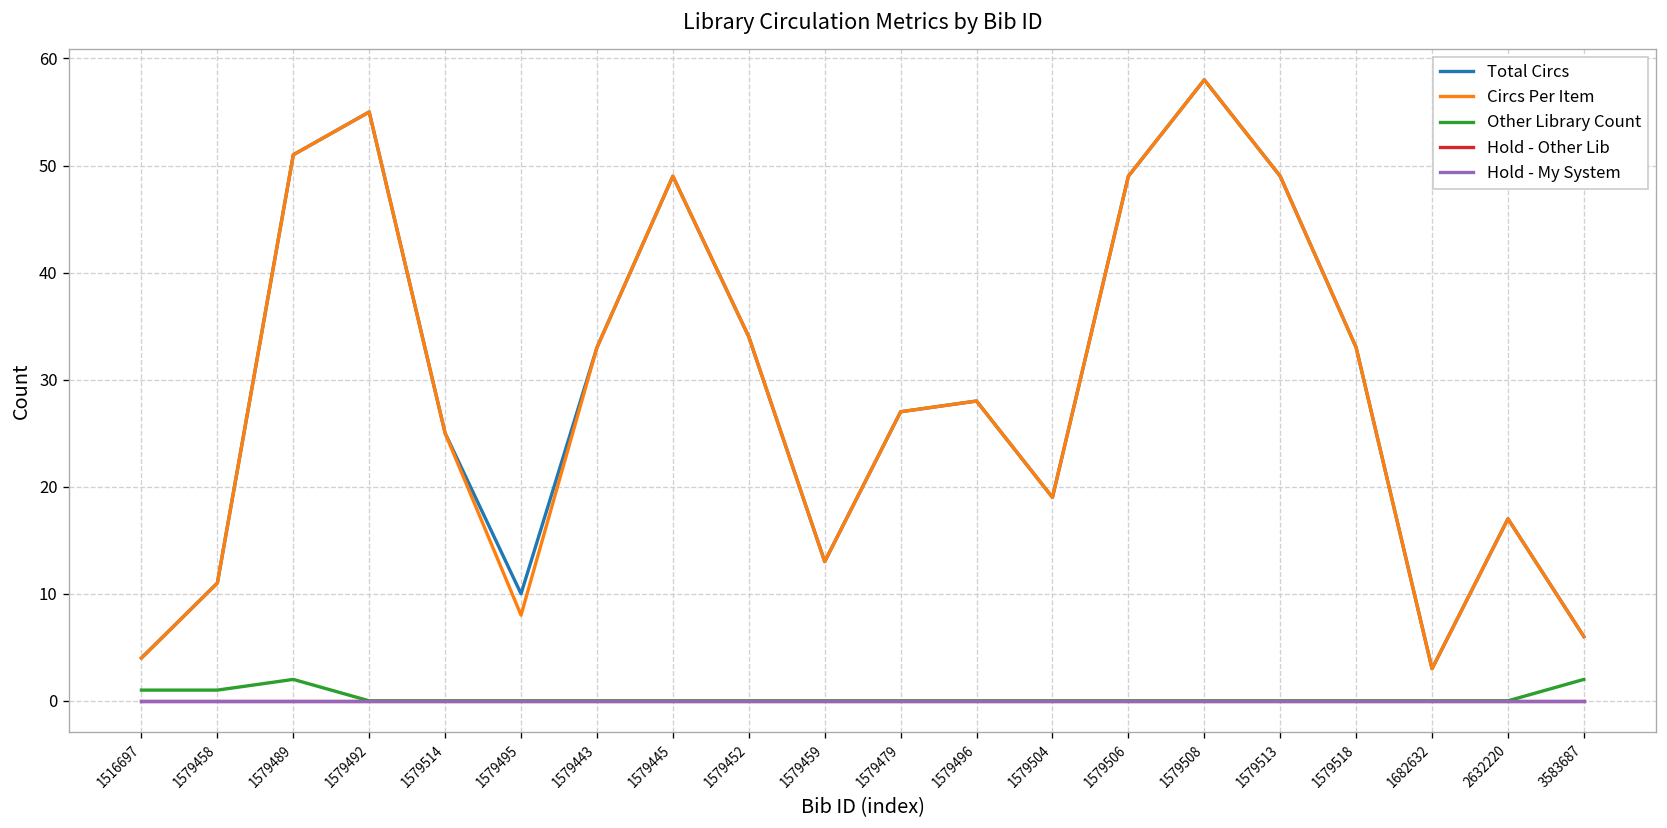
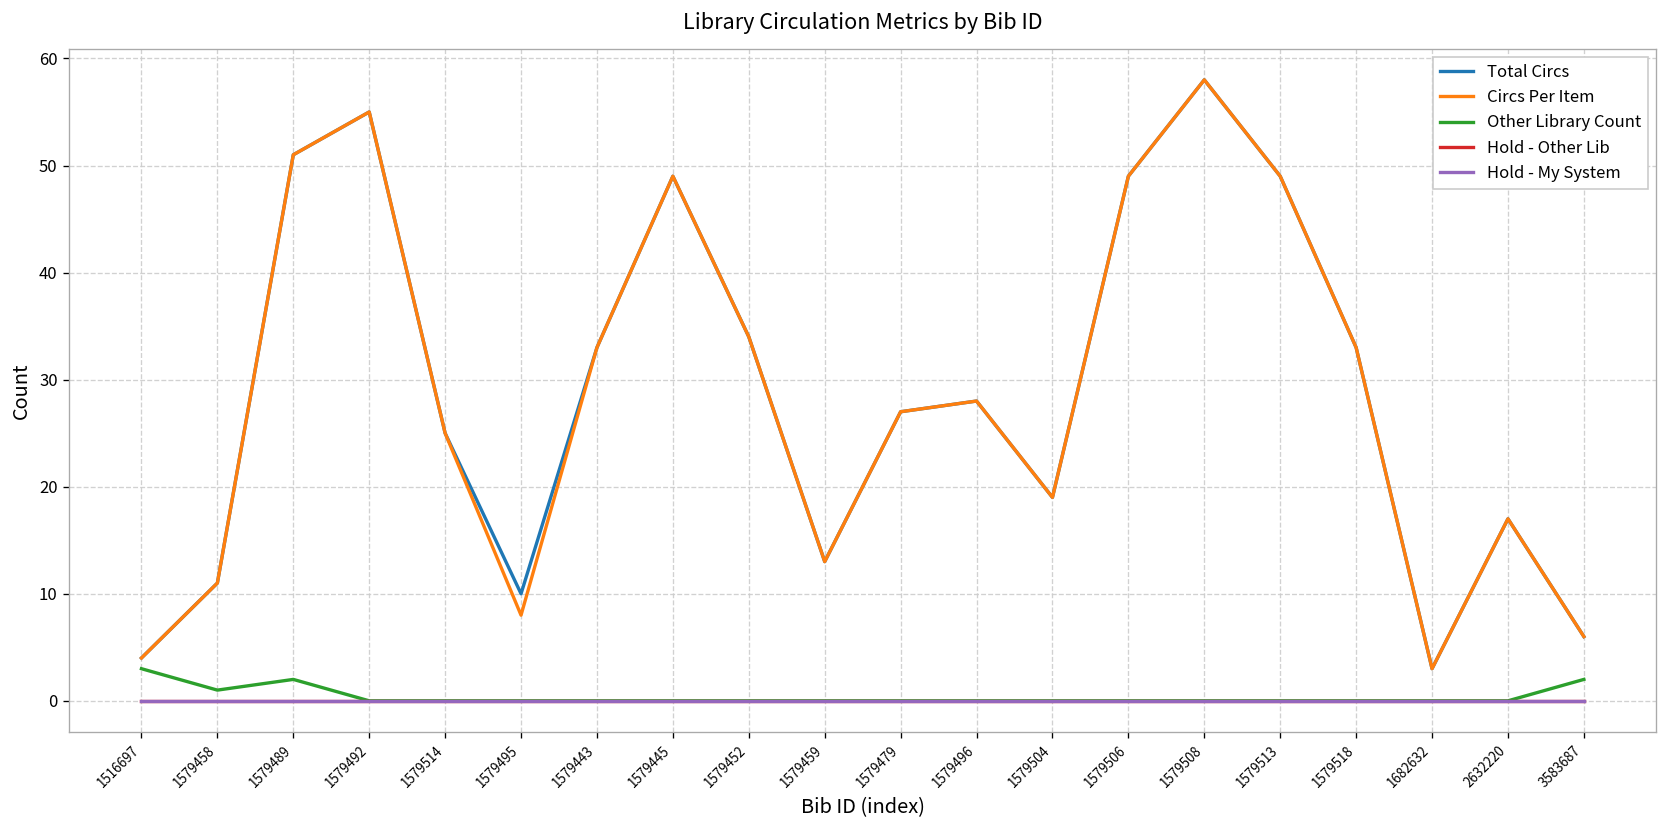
  {
    "Total Circs": {
      "1579495": 10
    },
    "Circs Per Item": {
      "1579495": 8
    },
    "Other Library Count": {
-     "1516697": 1,
+     "1516697": 3,
      "1579458": 1,
      "1579489": 2,
      "3583687": 2
    },
    "Hold - My System": {
      "1516697": 0,
      "1579458": 0,
      "1579489": 0,
      "3583687": 0
    }
  }
